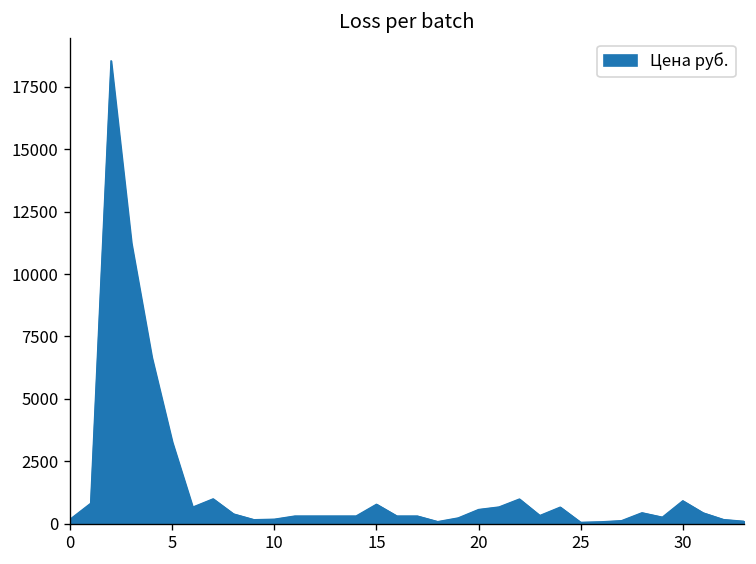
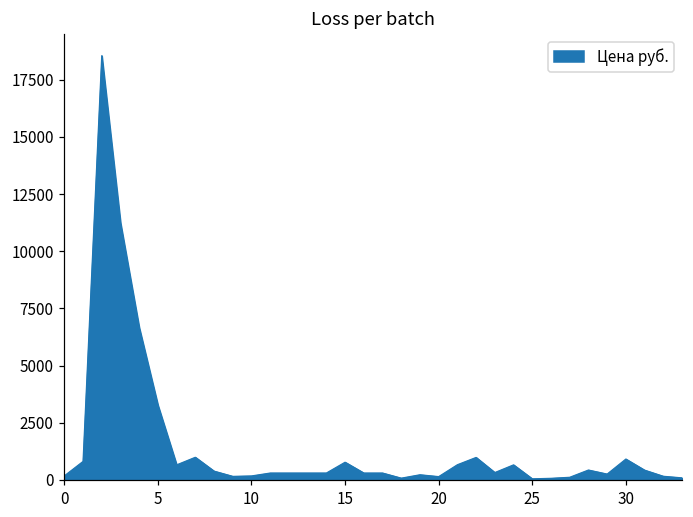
  {
    "0": 200,
    "5": 3300,
    "10": 200,
    "15": 800,
-   "20": 600,
+   "20": 100,
    "25": 0,
    "30": 900
  }
